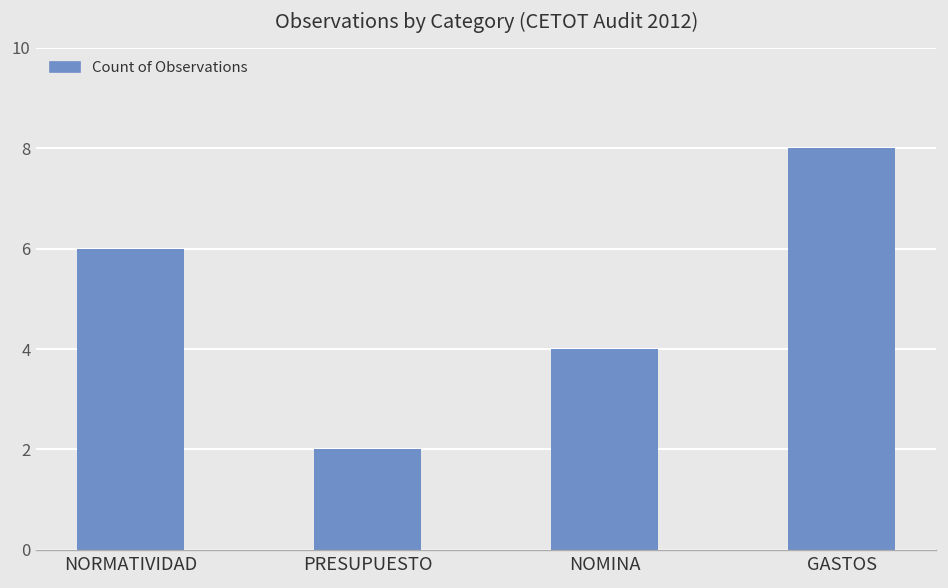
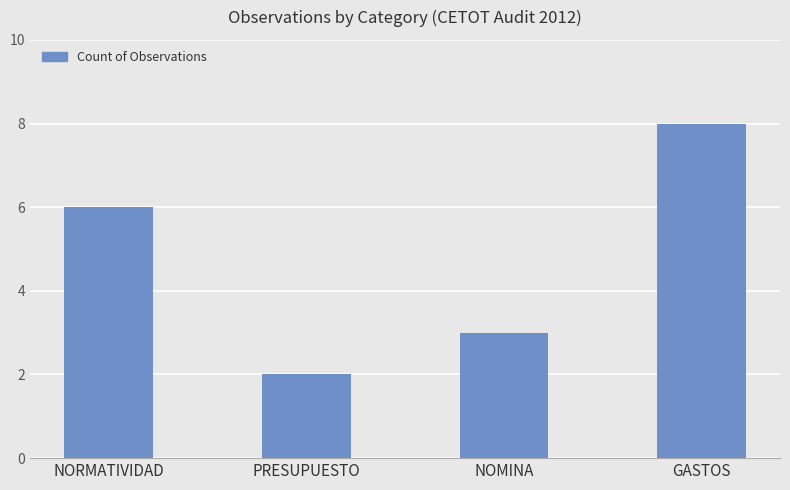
  {
    "NORMATIVIDAD": 6,
    "PRESUPUESTO": 2,
-   "NOMINA": 4,
+   "NOMINA": 3,
    "GASTOS": 8
  }
